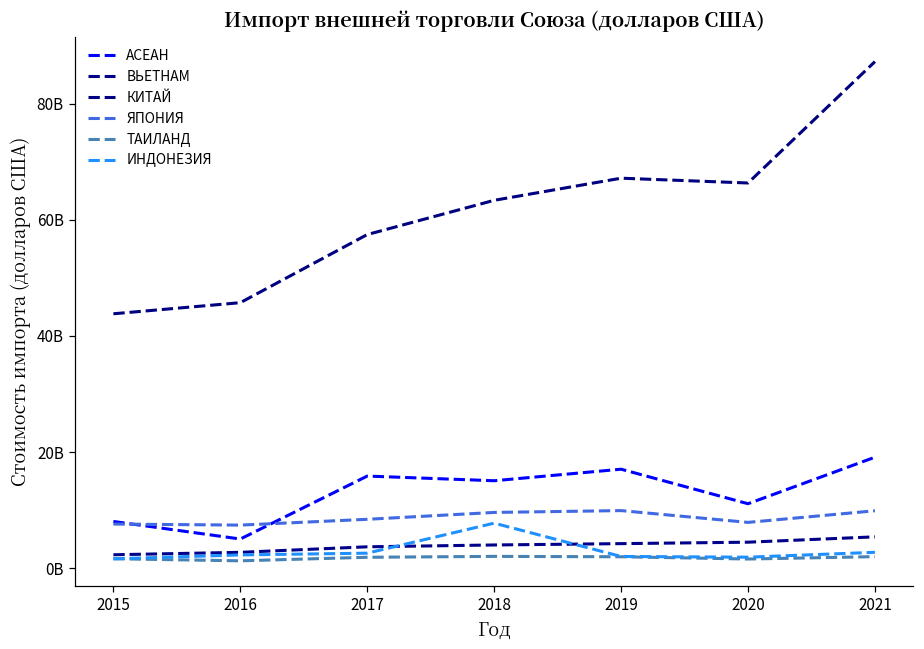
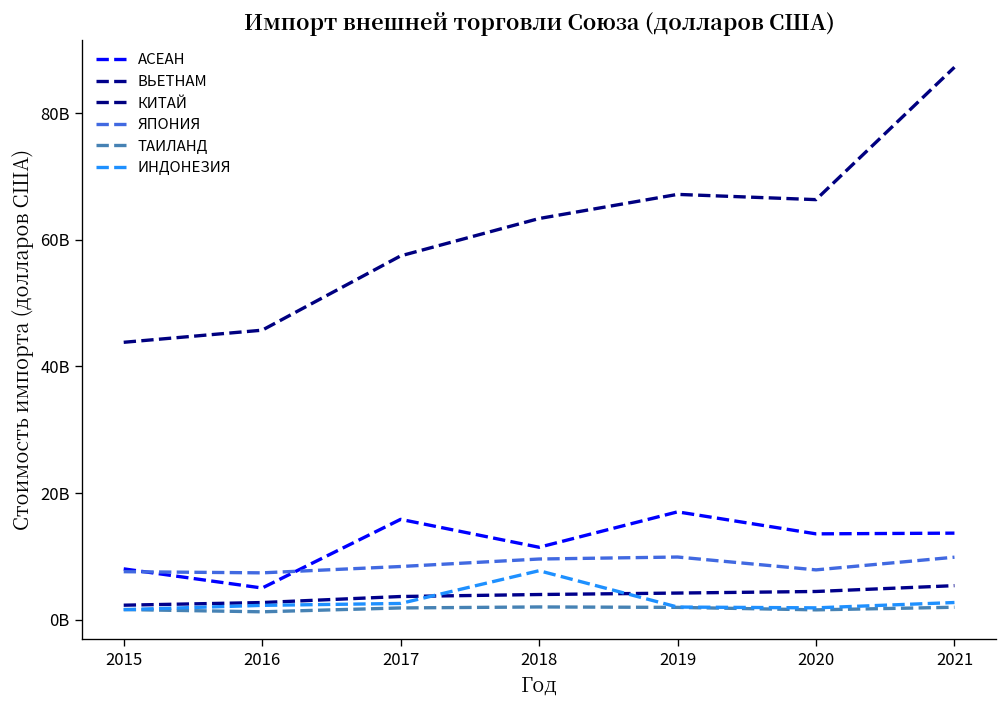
  {
    "АСЕАН": {
      "2016": 5000000000,
      "2017": 16000000000,
-     "2018": 15000000000,
+     "2018": 11000000000,
      "2019": 17000000000,
-     "2020": 11000000000,
-     "2021": 19000000000
+     "2020": 14000000000,
+     "2021": 14000000000
    },
    "ИНДОНЕЗИЯ": {
      "2017": 3000000000,
      "2018": 8000000000,
      "2021": 3000000000
    }
  }
